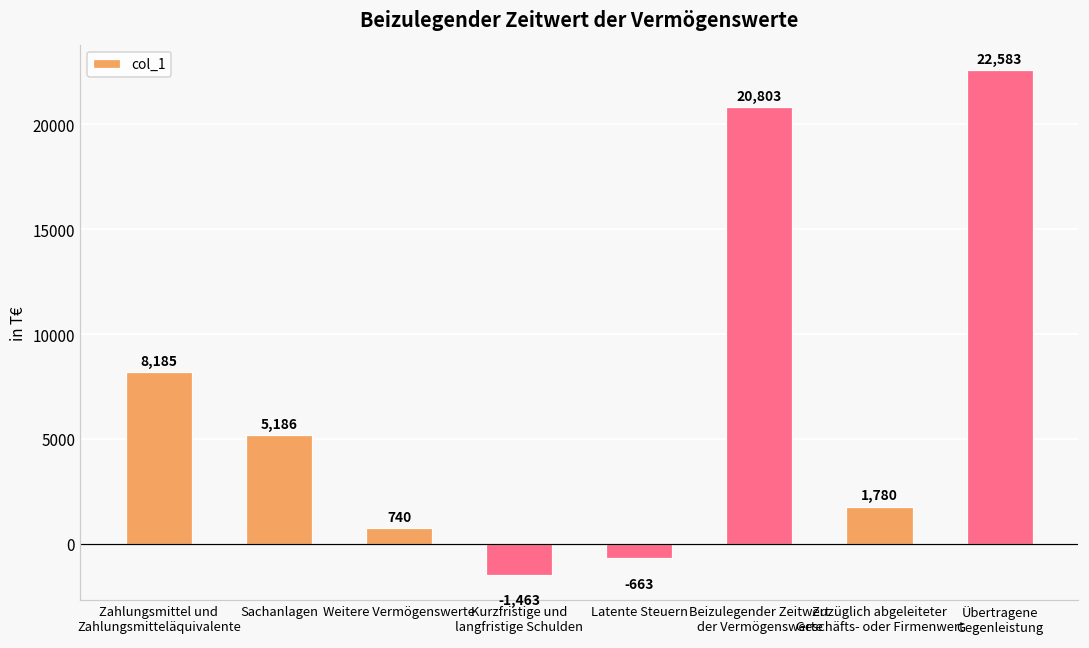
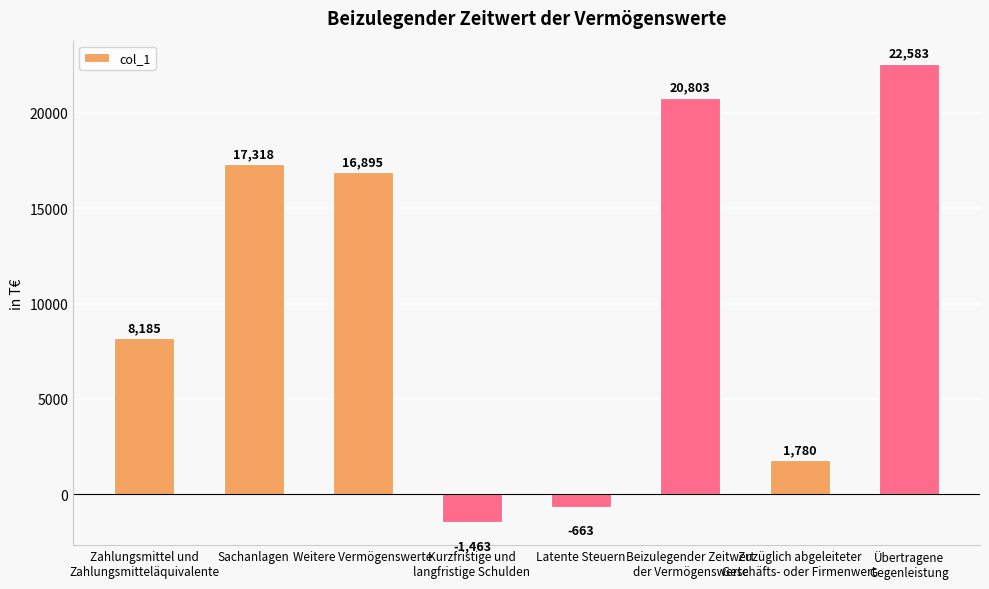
  {
    "Zahlungsmittel und Zahlungsmitteläquivalente": "8,185",
-   "Sachanlagen": "5,186",
-   "Weitere Vermögenswerte": "740",
+   "Sachanlagen": "17,318",
+   "Weitere Vermögenswerte": "16,895",
    "Kurzfristige und langfristige Schulden": "-1,463",
    "Latente Steuern": "-663",
    "Übertragene Gegenleistung": "22,583"
  }
